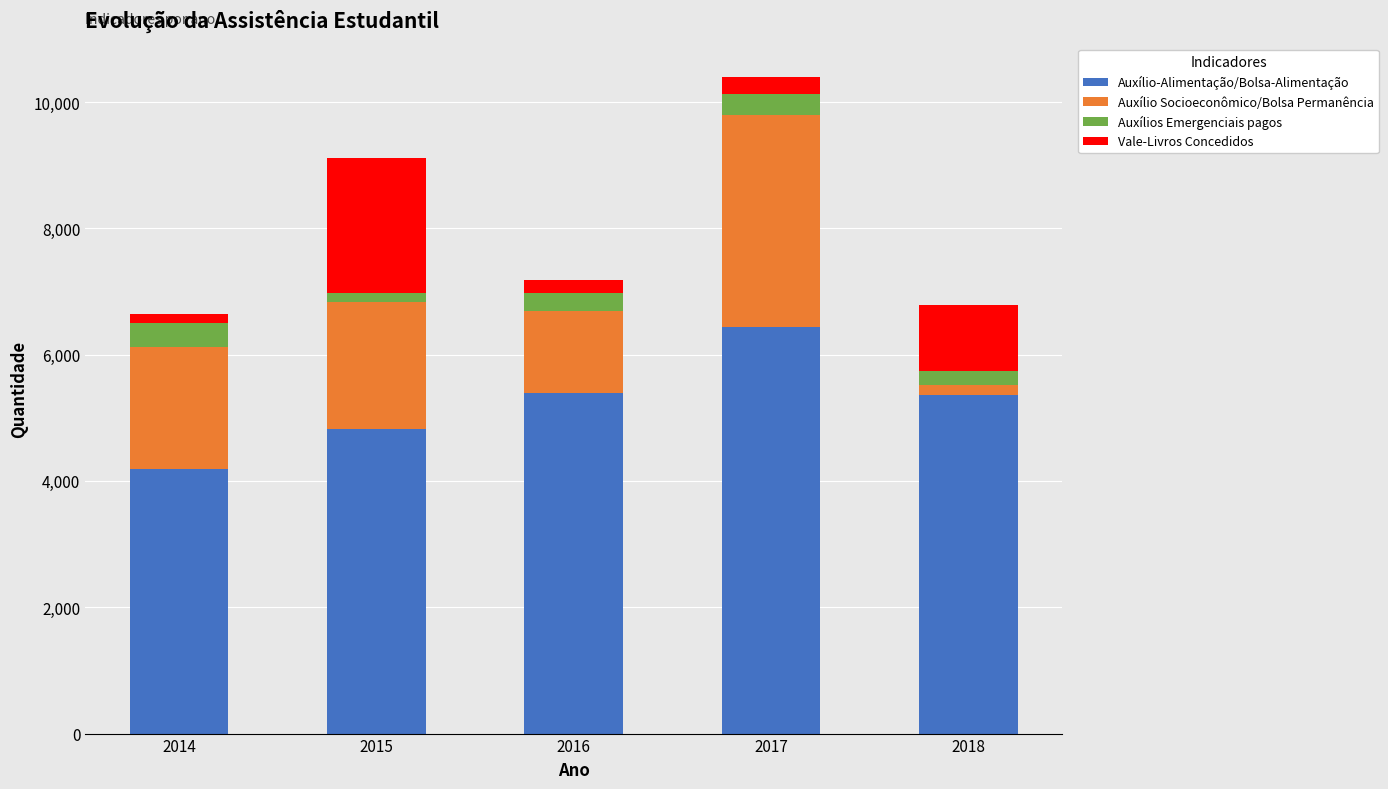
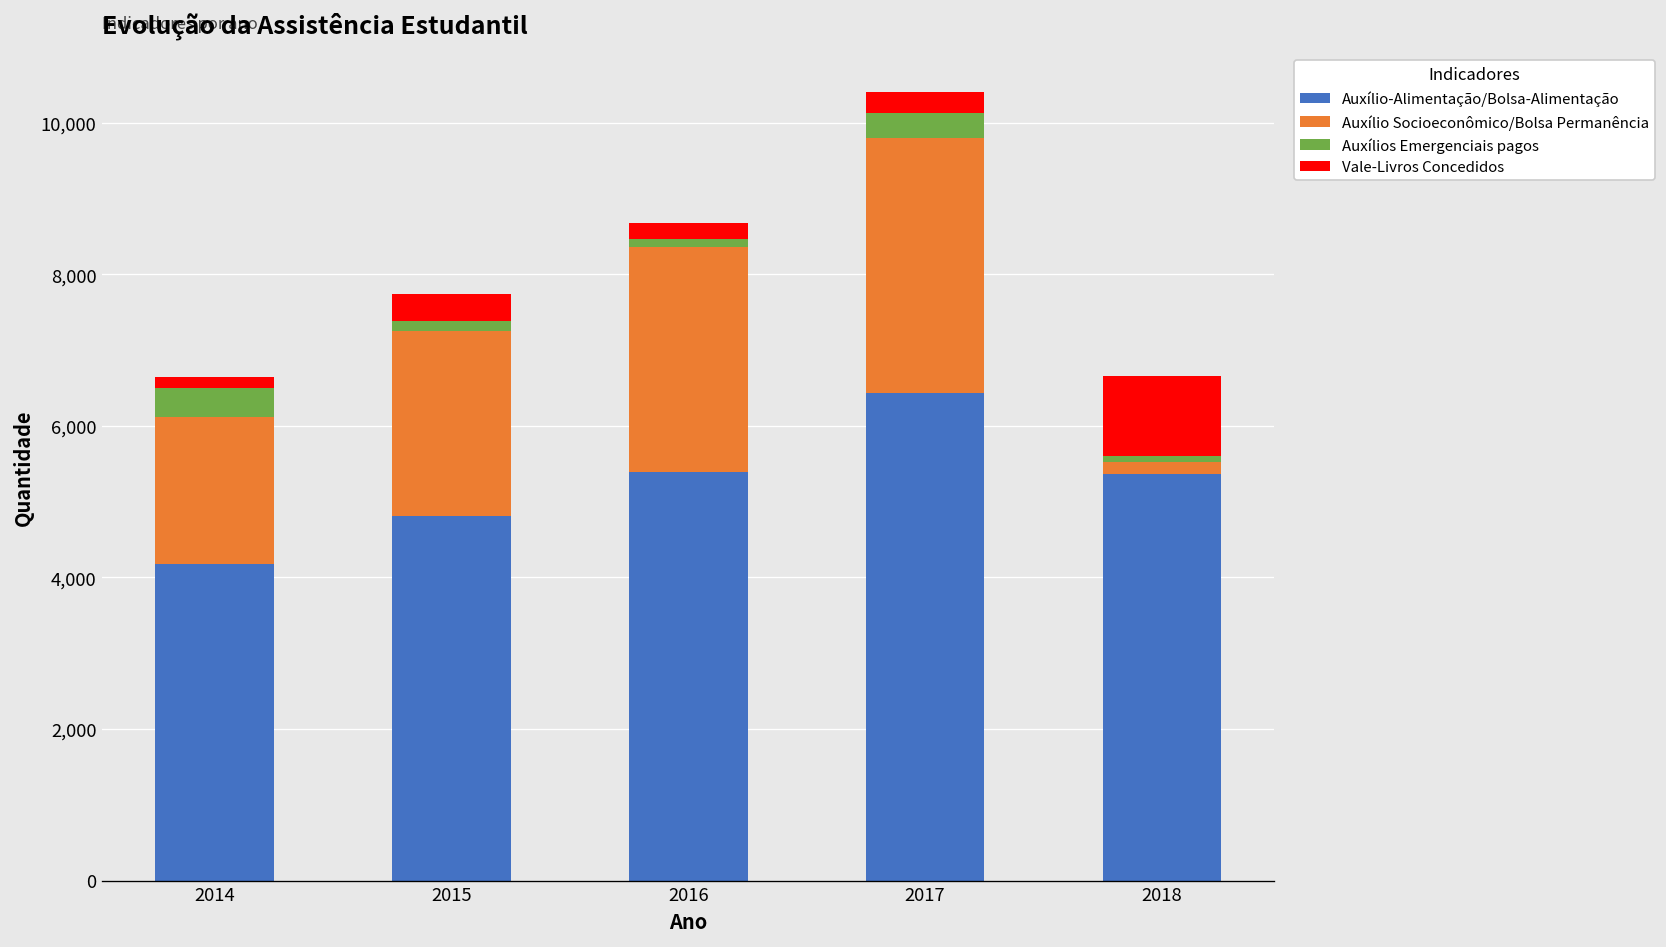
  {
    "Auxílio-Alimentação/Bolsa-Alimentação": {
      "2014": "4,200",
      "2015": "4,800",
      "2016": "5,400",
      "2017": "6,400",
      "2018": "5,400"
    },
    "Auxílio Socioeconômico/Bolsa Permanência": {
      "2014": "1,900",
-     "2015": "2,000",
-     "2016": "1,300",
+     "2015": "2,400",
+     "2016": "3,000",
      "2017": "3,400",
      "2018": "200"
    },
    "Auxílios Emergenciais pagos": {
      "2014": "400",
      "2015": "100",
-     "2016": "300",
+     "2016": "100",
      "2017": "300",
-     "2018": "200"
+     "2018": "100"
    },
    "Vale-Livros Concedidos": {
      "2014": "100",
-     "2015": "2,100",
+     "2015": "400",
      "2016": "200",
      "2017": "300",
      "2018": "1,100"
    }
  }
